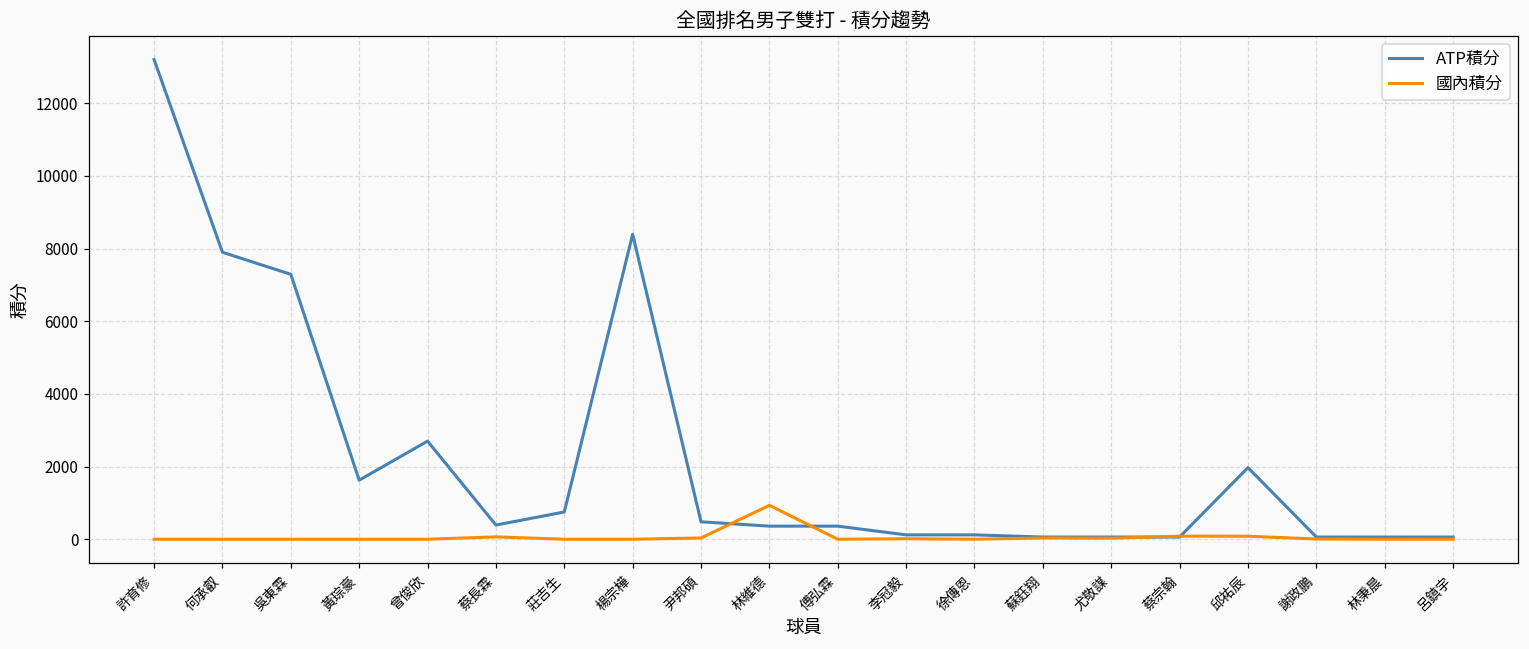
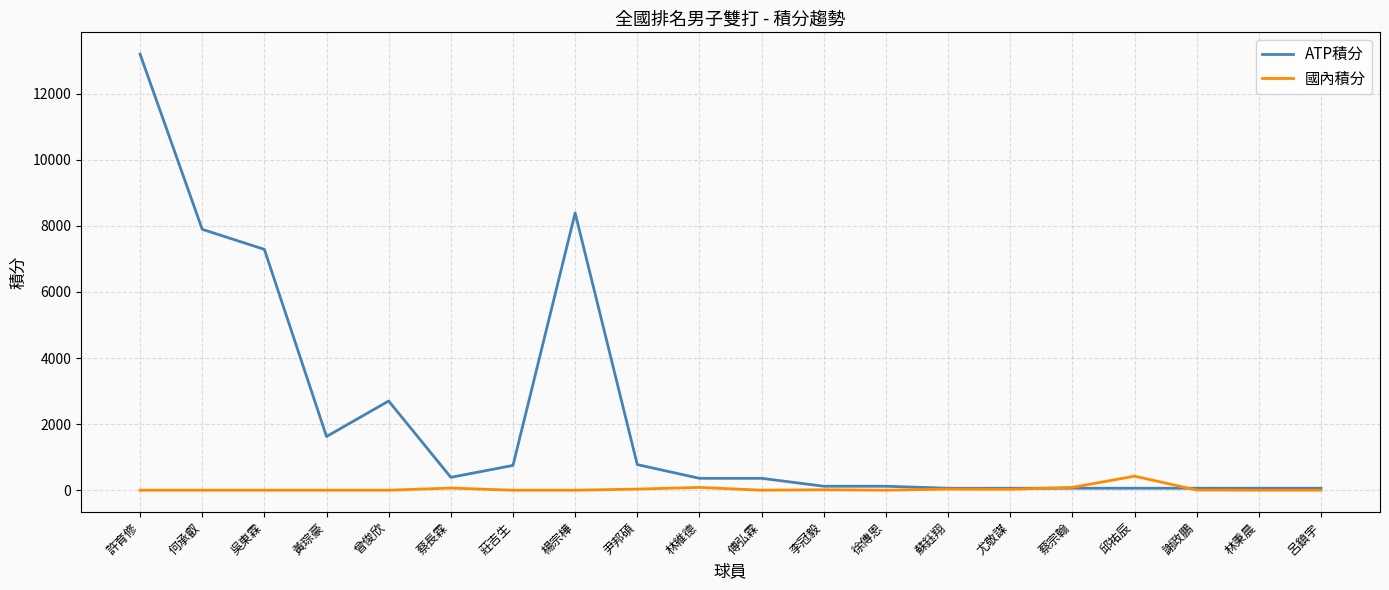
  {
    "ATP積分": {
      "許育修": 13200,
      "何承叡": 7900,
      "吳東霖": 7300,
      "黃琮豪": 1600,
      "曾俊欣": 2700,
      "蔡長霖": 400,
      "莊吉生": 800,
      "楊宗樺": 8400,
-     "尹邦碩": 500,
+     "尹邦碩": 800,
      "林維德": 400,
      "傅弘霖": 400,
      "李冠毅": 100,
      "徐傳恩": 100,
-     "邱祐辰": 2000
+     "邱祐辰": 100
    },
    "國內積分": {
      "許育修": 0,
      "何承叡": 0,
      "吳東霖": 0,
      "黃琮豪": 0,
      "曾俊欣": 0,
      "蔡長霖": 100,
      "莊吉生": 0,
      "楊宗樺": 0,
      "尹邦碩": 0,
-     "林維德": 900,
+     "林維德": 100,
      "傅弘霖": 0,
      "李冠毅": 0,
      "徐傳恩": 0,
-     "邱祐辰": 100
+     "邱祐辰": 400
    }
  }
